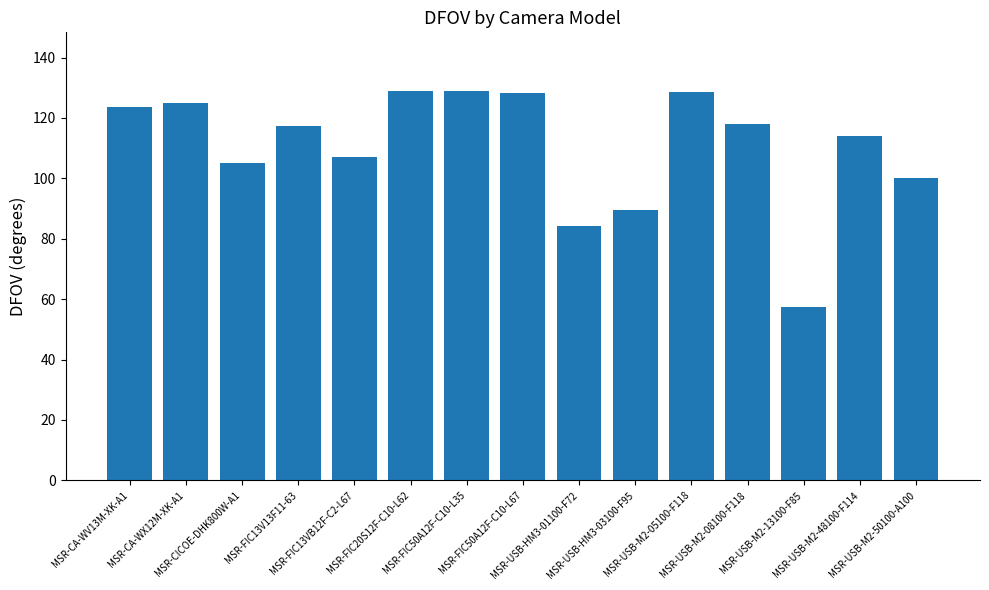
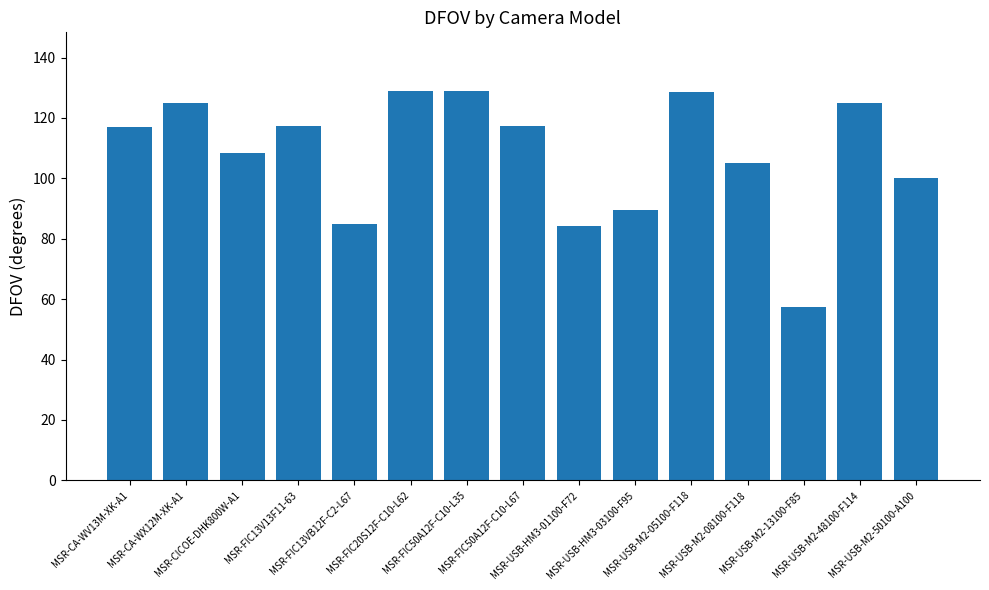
  {
-   "MSR-CA-WV13M-XK-A1": 124,
+   "MSR-CA-WV13M-XK-A1": 117,
    "MSR-CA-WX12M-XK-A1": 125,
-   "MSR-CICOE-DHK800W-A1": 105,
+   "MSR-CICOE-DHK800W-A1": 109,
    "MSR-FIC13V13F11-63": 117,
-   "MSR-FIC13VB12F-C2-L67": 107,
+   "MSR-FIC13VB12F-C2-L67": 85,
    "MSR-FIC20S12F-C10-L62": 129,
    "MSR-FIC50A12F-C10-L35": 129,
-   "MSR-FIC50A12F-C10-L67": 128,
+   "MSR-FIC50A12F-C10-L67": 117,
    "MSR-USB-HM3-01100-F72": 84,
    "MSR-USB-HM3-03100-F95": 90,
    "MSR-USB-M2-05100-F118": 129,
-   "MSR-USB-M2-08100-F118": 118,
+   "MSR-USB-M2-08100-F118": 105,
    "MSR-USB-M2-13100-F85": 57,
-   "MSR-USB-M2-48100-F114": 114,
+   "MSR-USB-M2-48100-F114": 125,
    "MSR-USB-M2-50100-A100": 100
  }
